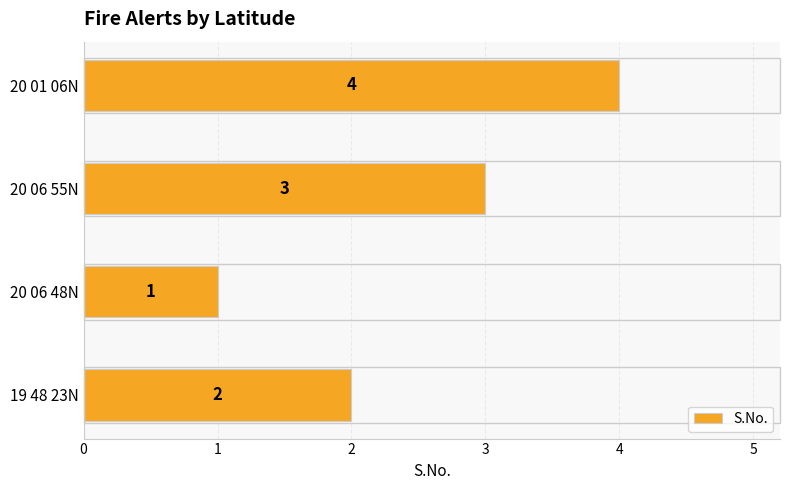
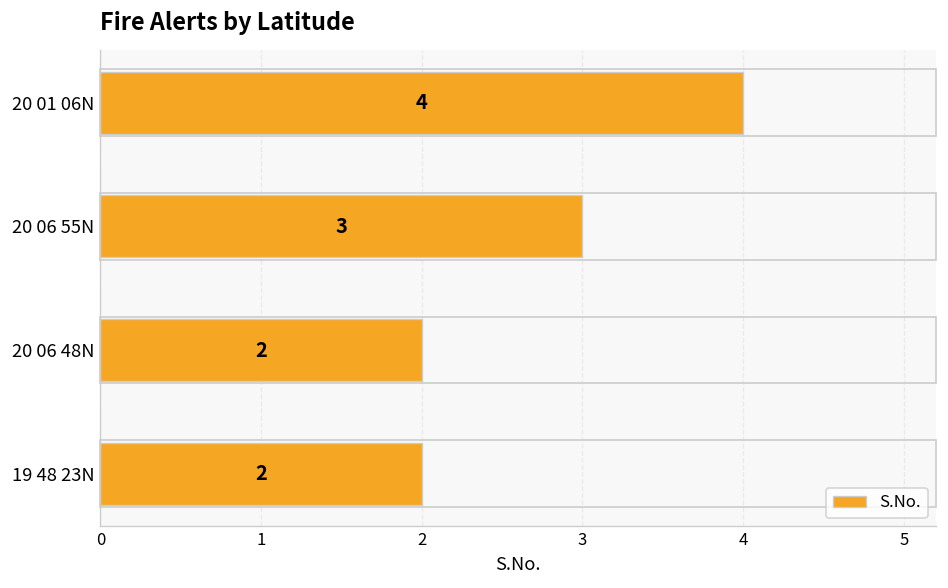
  {
    "20 01 06N": 4,
    "20 06 55N": 3,
-   "20 06 48N": 1,
+   "20 06 48N": 2,
    "19 48 23N": 2
  }
